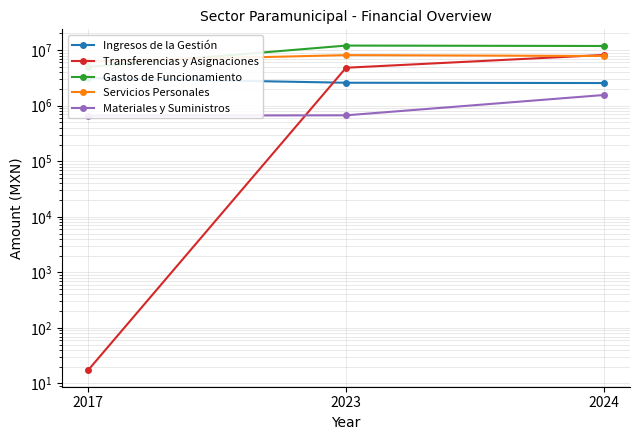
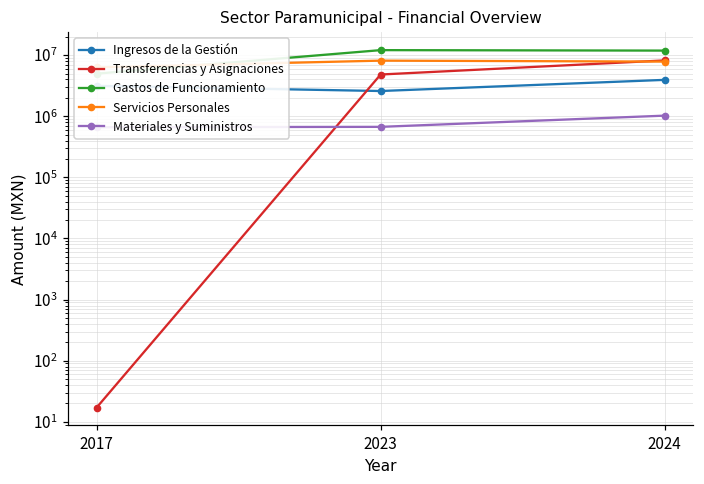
  {
    "Ingresos de la Gestión": {
      "2023": 3000000,
-     "2024": 3000000
+     "2024": 4000000
    },
    "Transferencias y Asignaciones": {
      "2017": 17,
      "2023": 5000000
    },
    "Gastos de Funcionamiento": {
      "2023": 12000000,
      "2024": 12000000
    },
    "Servicios Personales": {
      "2023": 8000000
    },
    "Materiales y Suministros": {
      "2023": 700000,
-     "2024": 1600000
+     "2024": 1000000
    }
  }
